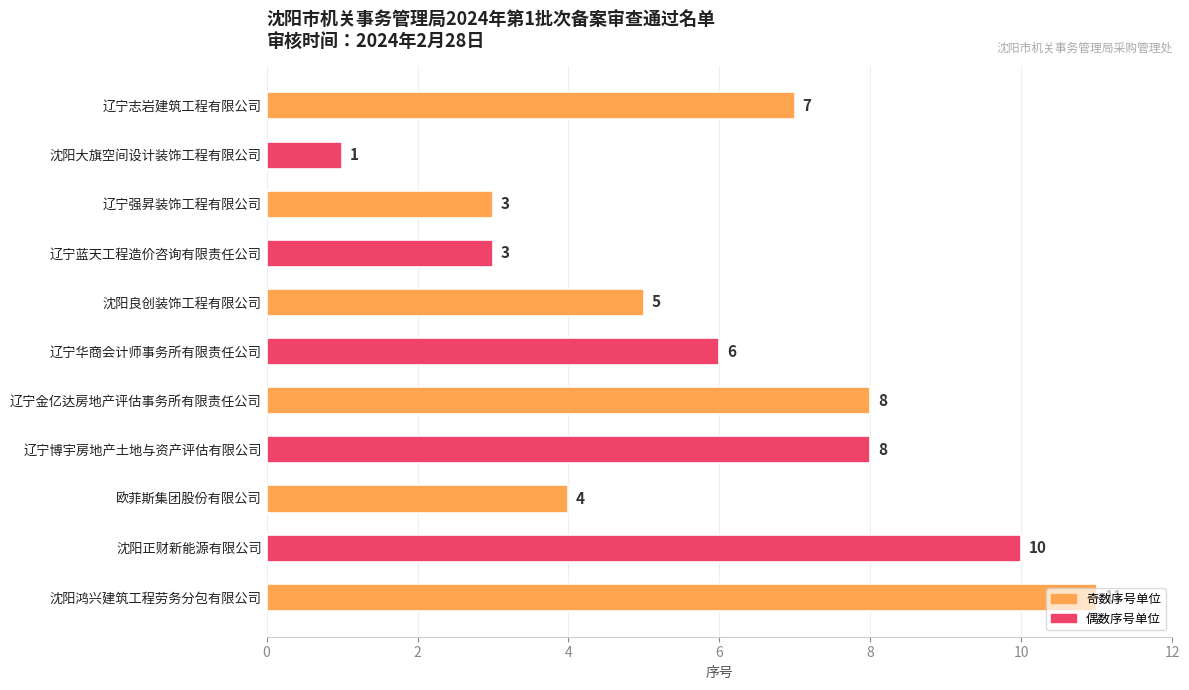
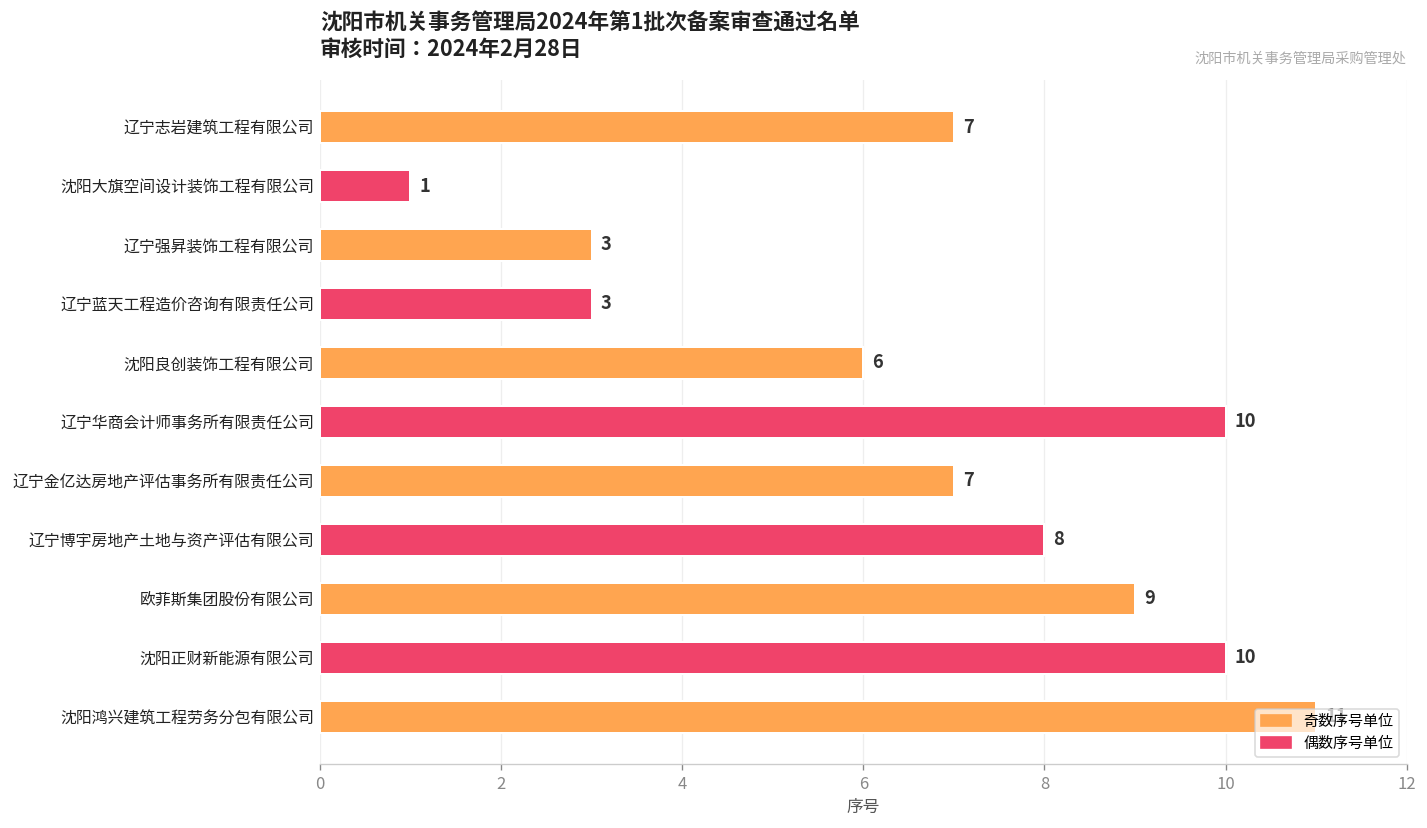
  {
    "辽宁志岩建筑工程有限公司": 7,
    "沈阳大旗空间设计装饰工程有限公司": 1,
    "辽宁强昇装饰工程有限公司": 3,
    "辽宁蓝天工程造价咨询有限责任公司": 3,
-   "沈阳良创装饰工程有限公司": 5,
-   "辽宁华商会计师事务所有限责任公司": 6,
-   "辽宁金亿达房地产评估事务所有限责任公司": 8,
+   "沈阳良创装饰工程有限公司": 6,
+   "辽宁华商会计师事务所有限责任公司": 10,
+   "辽宁金亿达房地产评估事务所有限责任公司": 7,
    "辽宁博宇房地产土地与资产评估有限公司": 8,
-   "欧菲斯集团股份有限公司": 4,
+   "欧菲斯集团股份有限公司": 9,
    "沈阳正财新能源有限公司": 10
  }
